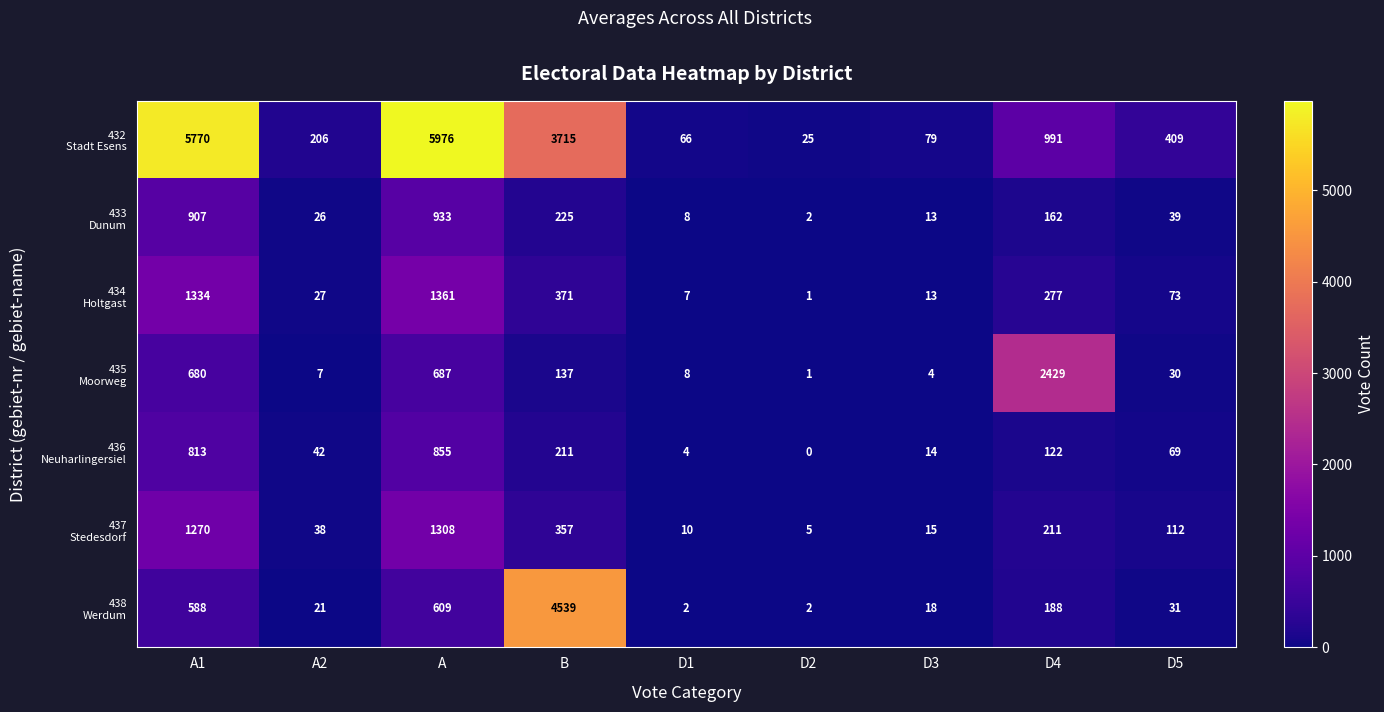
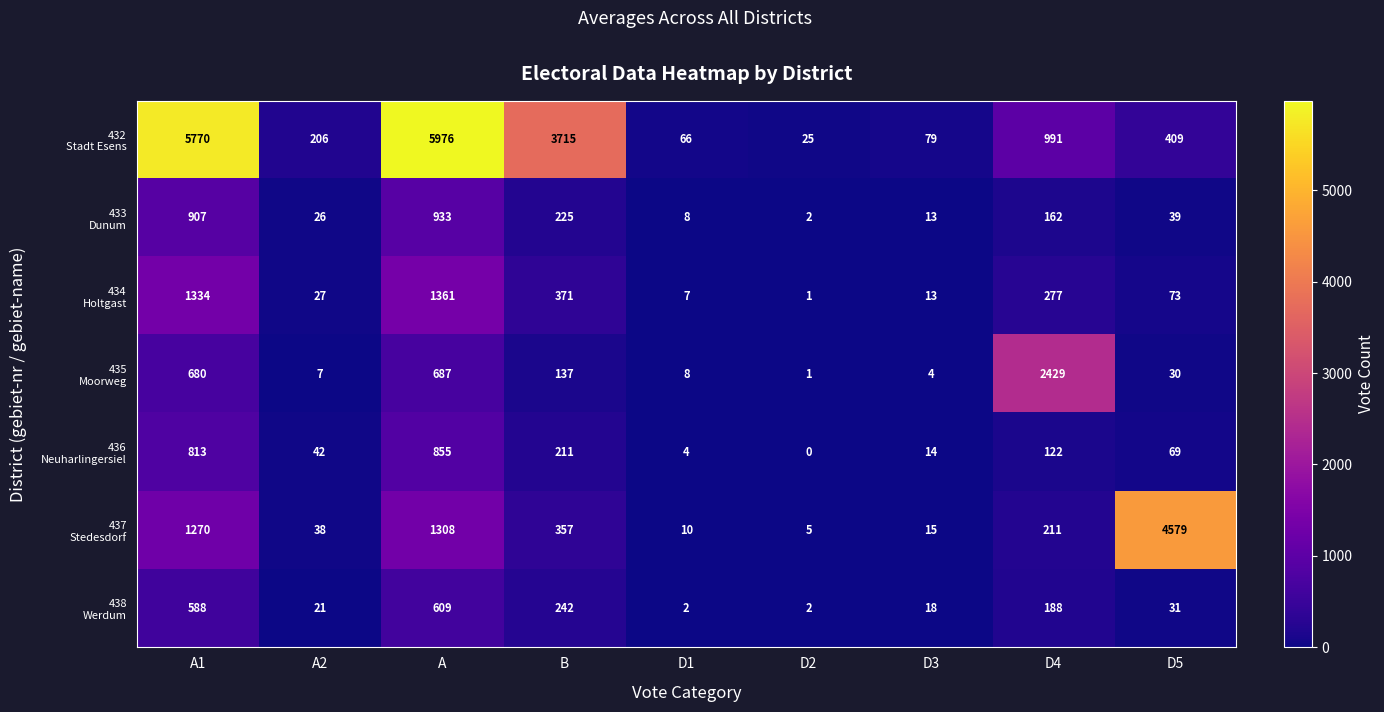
  {
    "432 Stadt Esens": {
      "A1": 5770,
      "A2": 206,
      "A": 5976,
      "B": 3715,
      "D1": 66,
      "D2": 25,
      "D3": 79,
      "D4": 991,
      "D5": 409
    },
    "433 Dunum": {
      "A1": 907,
      "A2": 26,
      "A": 933,
      "B": 225,
      "D1": 8,
      "D2": 2,
      "D3": 13,
      "D4": 162,
      "D5": 39
    },
    "434 Holtgast": {
      "A1": 1334,
      "A2": 27,
      "A": 1361,
      "B": 371,
      "D1": 7,
      "D2": 1,
      "D3": 13,
      "D4": 277,
      "D5": 73
    },
    "435 Moorweg": {
      "A1": 680,
      "A2": 7,
      "A": 687,
      "B": 137,
      "D1": 8,
      "D2": 1,
      "D3": 4,
      "D4": 2429,
      "D5": 30
    },
    "436 Neuharlingersiel": {
      "A1": 813,
      "A2": 42,
      "A": 855,
      "B": 211,
      "D1": 4,
      "D2": 0,
      "D3": 14,
      "D4": 122,
      "D5": 69
    },
    "437 Stedesdorf": {
      "A1": 1270,
      "A2": 38,
      "A": 1308,
      "B": 357,
      "D1": 10,
      "D2": 5,
      "D3": 15,
      "D4": 211,
-     "D5": 112
+     "D5": 4579
    },
    "438 Werdum": {
      "A1": 588,
      "A2": 21,
      "A": 609,
-     "B": 4539,
+     "B": 242,
      "D1": 2,
      "D2": 2,
      "D3": 18,
      "D4": 188,
      "D5": 31
    }
  }
